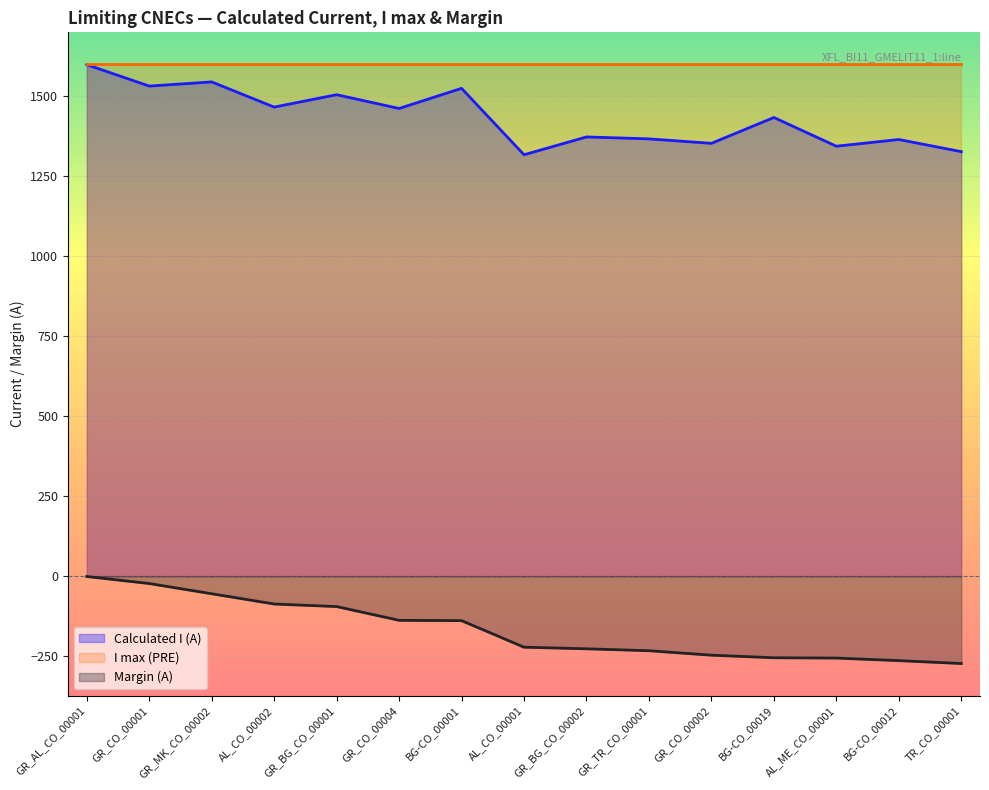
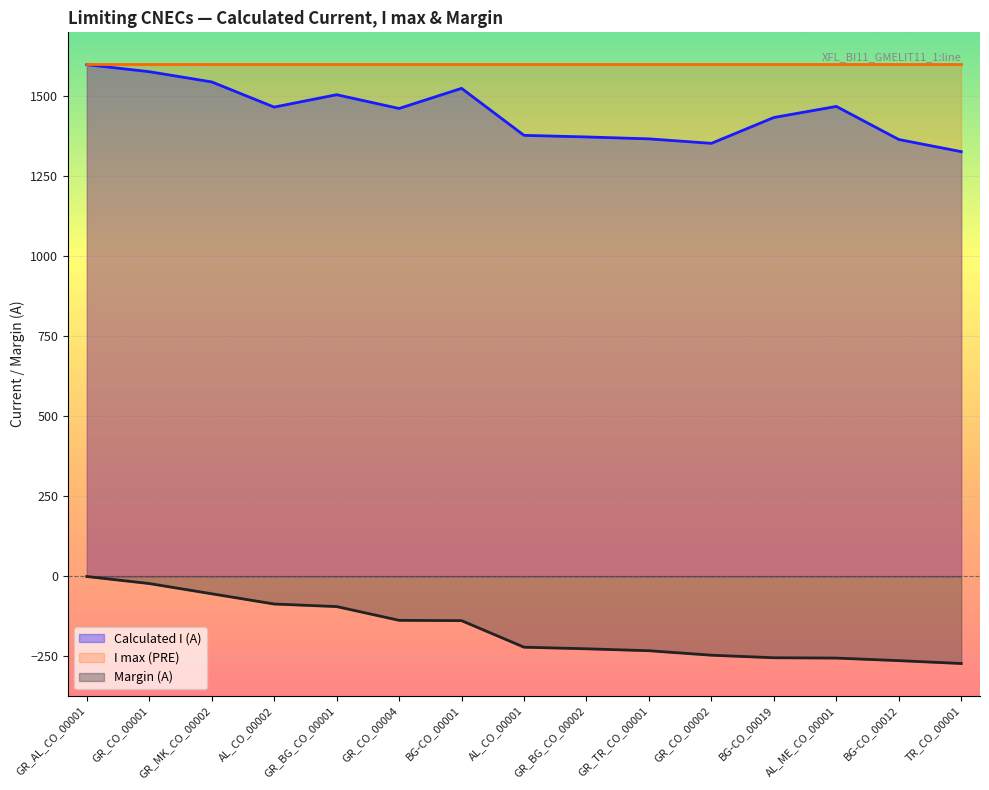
  {
    "Calculated I (A)": {
-     "GR_CO_00001": 1530,
+     "GR_CO_00001": 1580,
      "GR_MK_CO_00002": 1550,
      "AL_CO_00002": 1470,
      "GR_BG_CO_00001": 1510,
      "GR_CO_00004": 1460,
      "BG-CO_00001": 1520,
-     "AL_CO_00001": 1320,
+     "AL_CO_00001": 1380,
      "GR_BG_CO_00002": 1370,
      "GR_TR_CO_00001": 1370,
      "GR_CO_00002": 1350,
      "BG-CO_00019": 1430,
-     "AL_ME_CO_00001": 1340,
+     "AL_ME_CO_00001": 1470,
      "BG-CO_00012": 1370,
      "TR_CO_00001": 1330
    },
    "I max (PRE)": {
      "GR_CO_00001": 1600,
      "GR_MK_CO_00002": 1600,
      "AL_CO_00002": 1600,
      "GR_BG_CO_00001": 1600,
      "GR_CO_00004": 1600,
      "BG-CO_00001": 1600,
      "AL_CO_00001": 1600,
      "GR_BG_CO_00002": 1600,
      "GR_TR_CO_00001": 1600,
      "GR_CO_00002": 1600,
      "BG-CO_00019": 1600
    }
  }
